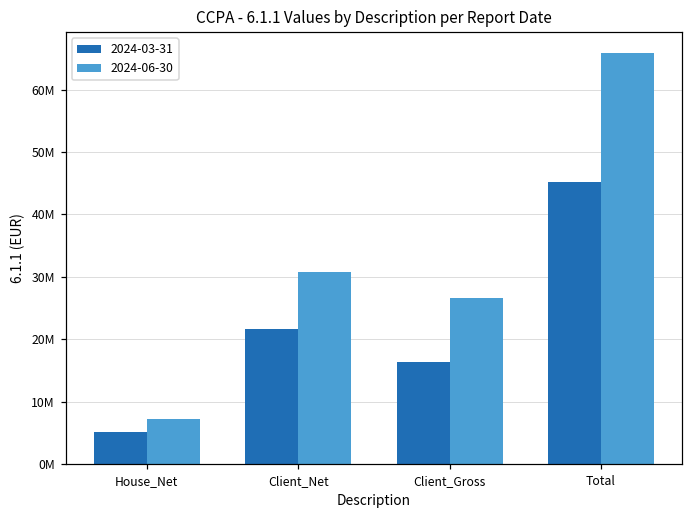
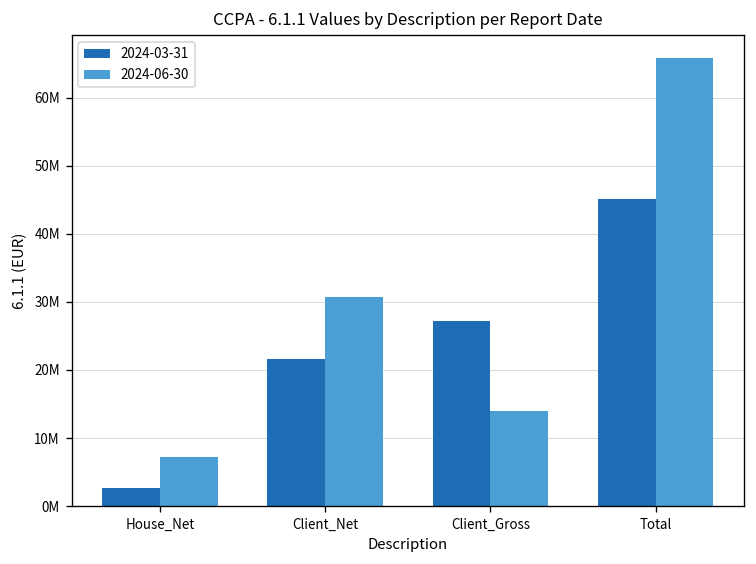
  {
    "2024-03-31": {
-     "House_Net": 5000000,
+     "House_Net": 3000000,
      "Client_Net": 22000000,
-     "Client_Gross": 16000000,
+     "Client_Gross": 27000000,
      "Total": 45000000
    },
    "2024-06-30": {
      "House_Net": 7000000,
      "Client_Net": 31000000,
-     "Client_Gross": 27000000,
+     "Client_Gross": 14000000,
      "Total": 66000000
    }
  }
